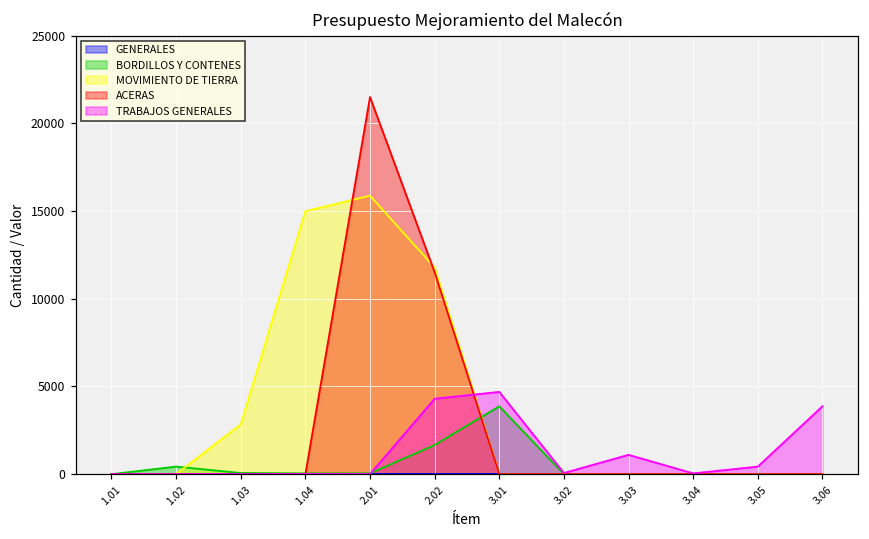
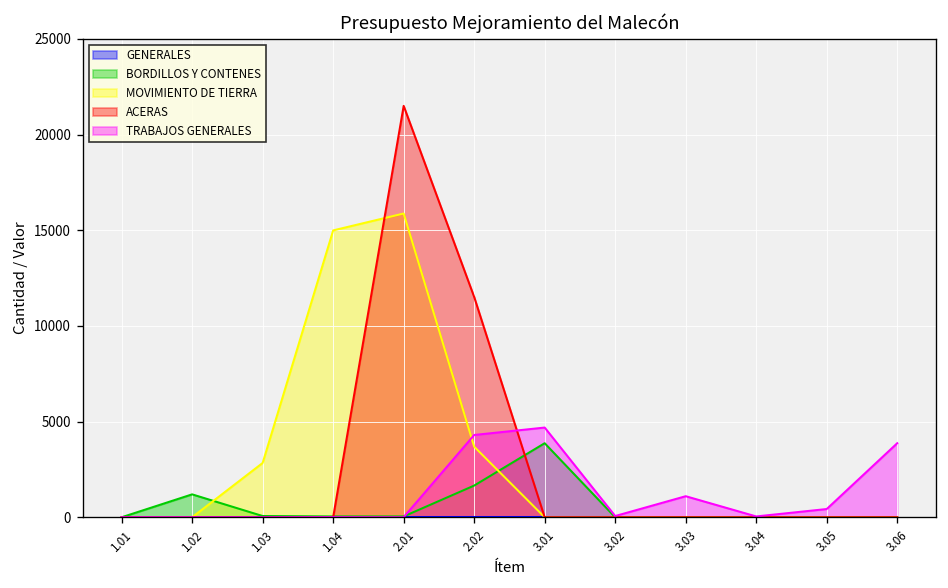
  {
    "GENERALES": {
      "2.02": 0
    },
    "BORDILLOS Y CONTENES": {
-     "1.02": 400,
+     "1.02": 1200,
      "2.02": 1700,
      "3.01": 3900
    },
    "MOVIMIENTO DE TIERRA": {
      "1.03": 2800,
      "1.04": 15000,
      "2.01": 15900,
-     "2.02": 11800
+     "2.02": 3700
    },
    "ACERAS": {
      "2.01": 21500,
      "2.02": 11500
    },
    "TRABAJOS GENERALES": {
      "2.02": 4300,
      "3.01": 4700,
      "3.03": 1100,
      "3.05": 400,
      "3.06": 3900
    }
  }
